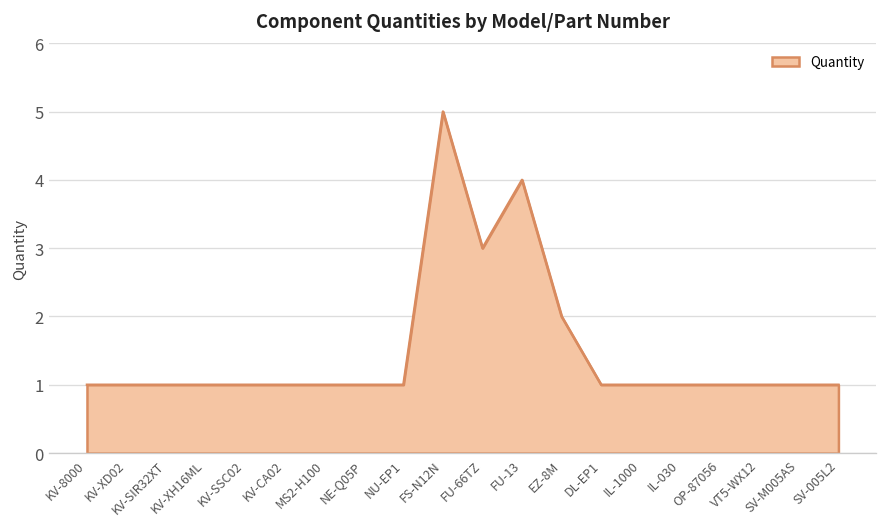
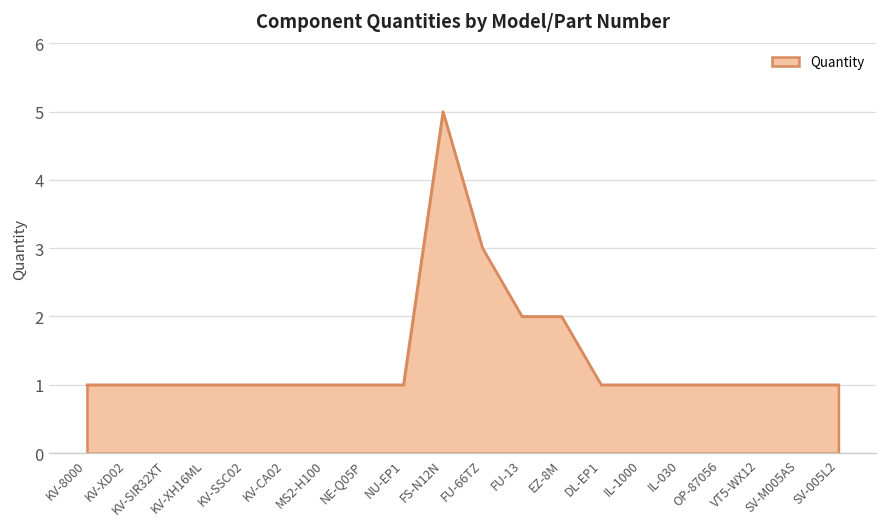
  {
    "KV-8000": 1,
    "KV-XD02": 1,
    "KV-SIR32XT": 1,
    "KV-XH16ML": 1,
    "KV-SSC02": 1,
    "KV-CA02": 1,
    "MS2-H100": 1,
    "NE-Q05P": 1,
    "NU-EP1": 1,
    "FS-N12N": 5,
    "FU-66TZ": 3,
-   "FU-13": 4,
+   "FU-13": 2,
    "EZ-8M": 2,
    "DL-EP1": 1,
    "IL-1000": 1,
    "IL-030": 1,
    "OP-87056": 1,
    "VT5-WX12": 1,
    "SV-M005AS": 1,
    "SV-005L2": 1
  }
